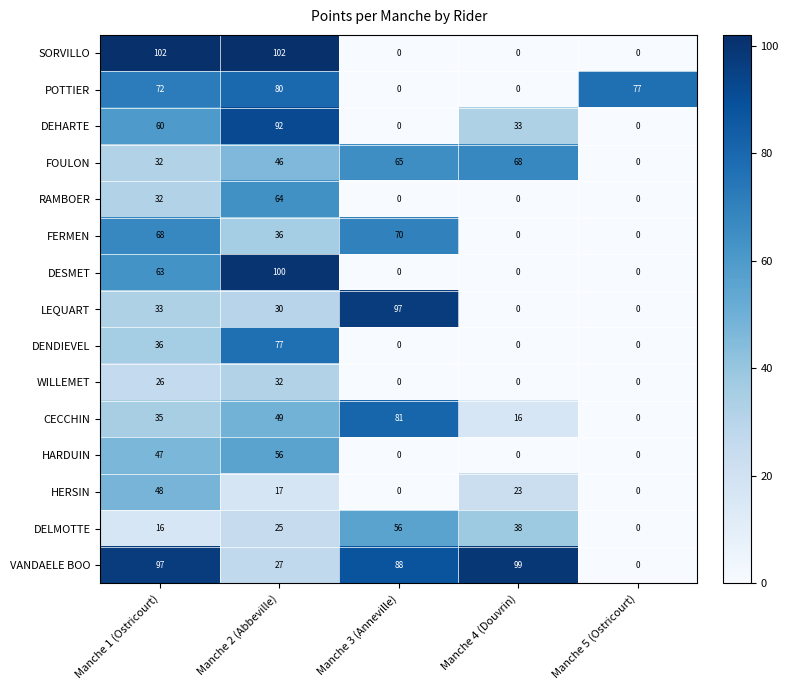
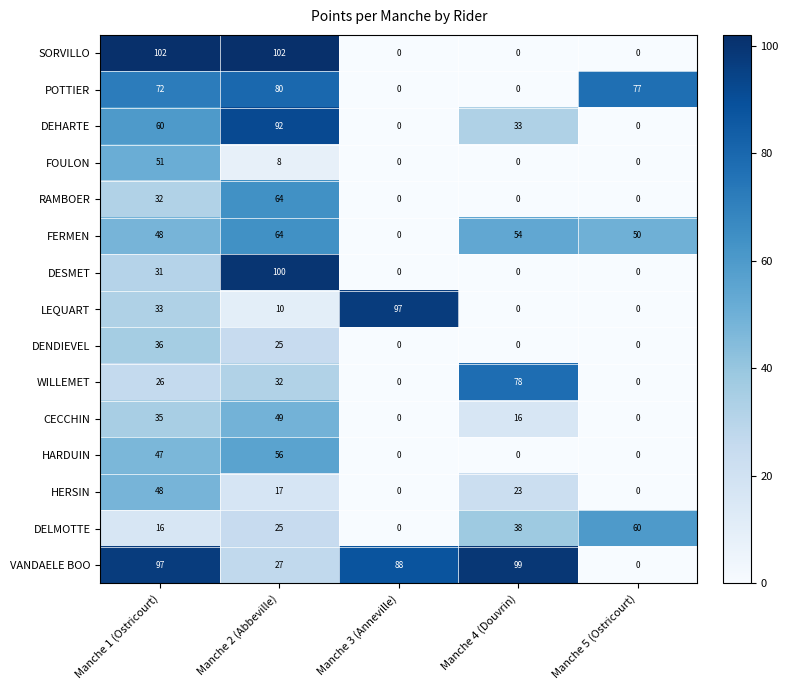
  {
    "SORVILLO": {
      "Manche 1 (Ostricourt)": 102,
      "Manche 2 (Abbeville)": 102,
      "Manche 3 (Anneville)": 0,
      "Manche 4 (Douvrin)": 0,
      "Manche 5 (Ostricourt)": 0
    },
    "POTTIER": {
      "Manche 1 (Ostricourt)": 72,
      "Manche 2 (Abbeville)": 80,
      "Manche 3 (Anneville)": 0,
      "Manche 4 (Douvrin)": 0,
      "Manche 5 (Ostricourt)": 77
    },
    "DEHARTE": {
      "Manche 1 (Ostricourt)": 60,
      "Manche 2 (Abbeville)": 92,
      "Manche 3 (Anneville)": 0,
      "Manche 4 (Douvrin)": 33,
      "Manche 5 (Ostricourt)": 0
    },
    "FOULON": {
-     "Manche 1 (Ostricourt)": 32,
-     "Manche 2 (Abbeville)": 46,
-     "Manche 3 (Anneville)": 65,
-     "Manche 4 (Douvrin)": 68,
+     "Manche 1 (Ostricourt)": 51,
+     "Manche 2 (Abbeville)": 8,
+     "Manche 3 (Anneville)": 0,
+     "Manche 4 (Douvrin)": 0,
      "Manche 5 (Ostricourt)": 0
    },
    "RAMBOER": {
      "Manche 1 (Ostricourt)": 32,
      "Manche 2 (Abbeville)": 64,
      "Manche 3 (Anneville)": 0,
      "Manche 4 (Douvrin)": 0,
      "Manche 5 (Ostricourt)": 0
    },
    "FERMEN": {
-     "Manche 1 (Ostricourt)": 68,
-     "Manche 2 (Abbeville)": 36,
-     "Manche 3 (Anneville)": 70,
-     "Manche 4 (Douvrin)": 0,
-     "Manche 5 (Ostricourt)": 0
+     "Manche 1 (Ostricourt)": 48,
+     "Manche 2 (Abbeville)": 64,
+     "Manche 3 (Anneville)": 0,
+     "Manche 4 (Douvrin)": 54,
+     "Manche 5 (Ostricourt)": 50
    },
    "DESMET": {
-     "Manche 1 (Ostricourt)": 63,
+     "Manche 1 (Ostricourt)": 31,
      "Manche 2 (Abbeville)": 100,
      "Manche 3 (Anneville)": 0,
      "Manche 4 (Douvrin)": 0,
      "Manche 5 (Ostricourt)": 0
    },
    "LEQUART": {
      "Manche 1 (Ostricourt)": 33,
-     "Manche 2 (Abbeville)": 30,
+     "Manche 2 (Abbeville)": 10,
      "Manche 3 (Anneville)": 97,
      "Manche 4 (Douvrin)": 0,
      "Manche 5 (Ostricourt)": 0
    },
    "DENDIEVEL": {
      "Manche 1 (Ostricourt)": 36,
-     "Manche 2 (Abbeville)": 77,
+     "Manche 2 (Abbeville)": 25,
      "Manche 3 (Anneville)": 0,
      "Manche 4 (Douvrin)": 0,
      "Manche 5 (Ostricourt)": 0
    },
    "WILLEMET": {
      "Manche 1 (Ostricourt)": 26,
      "Manche 2 (Abbeville)": 32,
      "Manche 3 (Anneville)": 0,
-     "Manche 4 (Douvrin)": 0,
+     "Manche 4 (Douvrin)": 78,
      "Manche 5 (Ostricourt)": 0
    },
    "CECCHIN": {
      "Manche 1 (Ostricourt)": 35,
      "Manche 2 (Abbeville)": 49,
-     "Manche 3 (Anneville)": 81,
+     "Manche 3 (Anneville)": 0,
      "Manche 4 (Douvrin)": 16,
      "Manche 5 (Ostricourt)": 0
    },
    "HARDUIN": {
      "Manche 1 (Ostricourt)": 47,
      "Manche 2 (Abbeville)": 56,
      "Manche 3 (Anneville)": 0,
      "Manche 4 (Douvrin)": 0,
      "Manche 5 (Ostricourt)": 0
    },
    "HERSIN": {
      "Manche 1 (Ostricourt)": 48,
      "Manche 2 (Abbeville)": 17,
      "Manche 3 (Anneville)": 0,
      "Manche 4 (Douvrin)": 23,
      "Manche 5 (Ostricourt)": 0
    },
    "DELMOTTE": {
      "Manche 1 (Ostricourt)": 16,
      "Manche 2 (Abbeville)": 25,
-     "Manche 3 (Anneville)": 56,
+     "Manche 3 (Anneville)": 0,
      "Manche 4 (Douvrin)": 38,
-     "Manche 5 (Ostricourt)": 0
+     "Manche 5 (Ostricourt)": 60
    },
    "VANDAELE BOO": {
      "Manche 1 (Ostricourt)": 97,
      "Manche 2 (Abbeville)": 27,
      "Manche 3 (Anneville)": 88,
      "Manche 4 (Douvrin)": 99,
      "Manche 5 (Ostricourt)": 0
    }
  }
